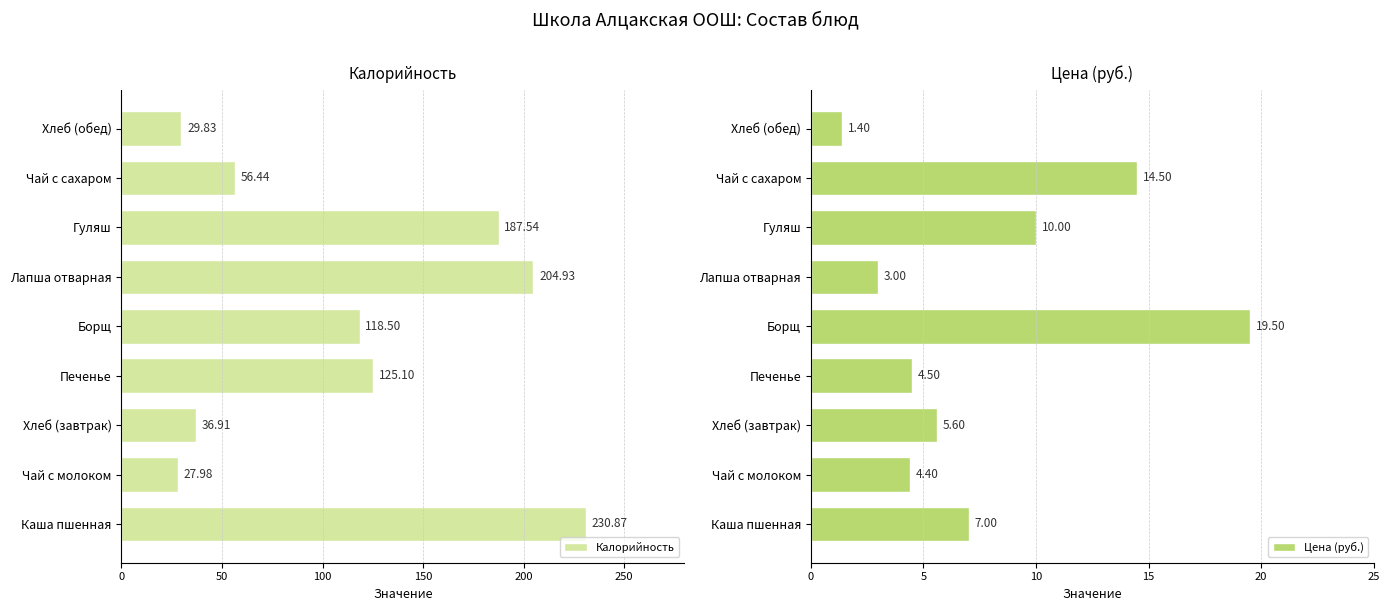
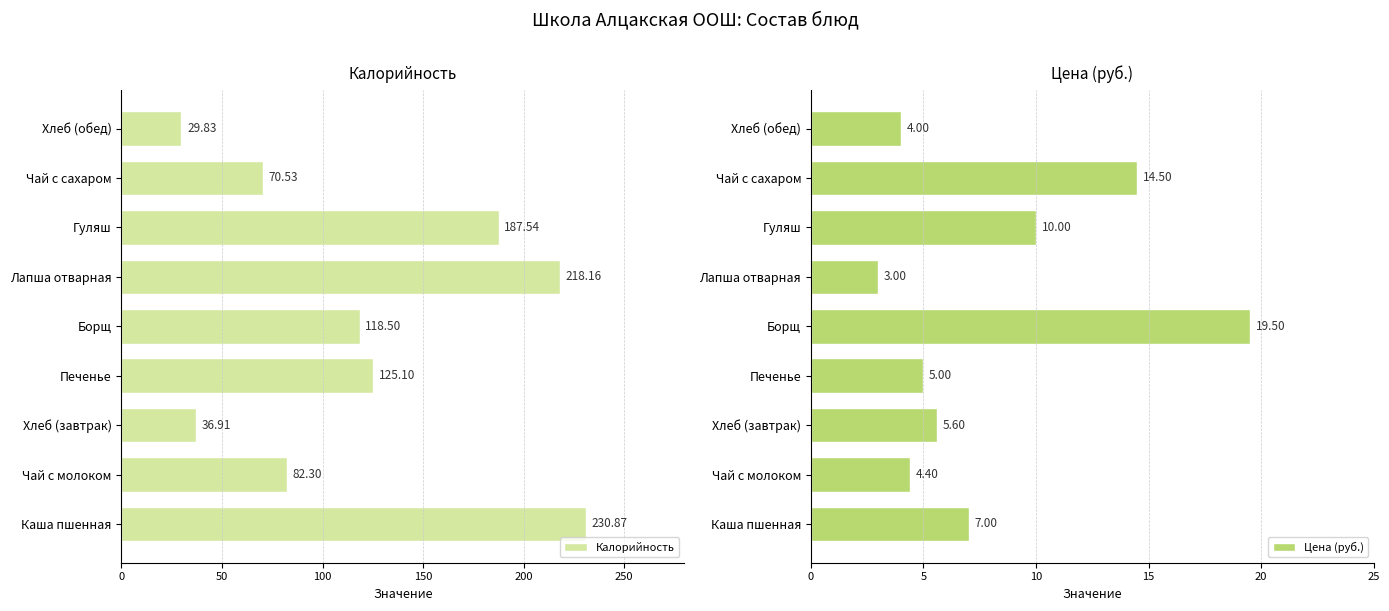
  {
    "Калорийность": {
      "Хлеб (обед)": 29.83,
-     "Чай с сахаром": 56.44,
+     "Чай с сахаром": 70.53,
      "Гуляш": 187.54,
-     "Лапша отварная": 204.93,
+     "Лапша отварная": 218.16,
      "Борщ": 118.50,
      "Печенье": 125.10,
      "Хлеб (завтрак)": 36.91,
-     "Чай с молоком": 27.98,
+     "Чай с молоком": 82.30,
      "Каша пшенная": 230.87
    },
    "Цена (руб.)": {
-     "Хлеб (обед)": 1.40,
+     "Хлеб (обед)": 4.00,
      "Чай с сахаром": 14.50,
      "Гуляш": 10.00,
      "Лапша отварная": 3.00,
      "Борщ": 19.50,
-     "Печенье": 4.50,
+     "Печенье": 5.00,
      "Хлеб (завтрак)": 5.60,
      "Чай с молоком": 4.40,
      "Каша пшенная": 7.00
    }
  }
